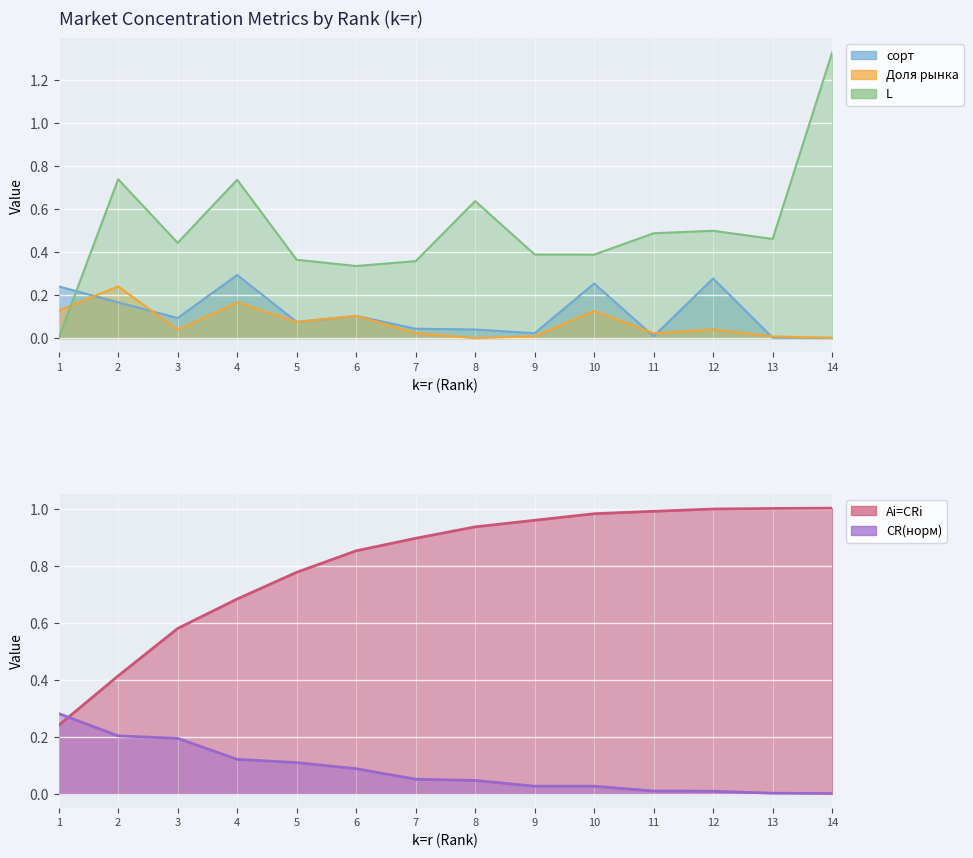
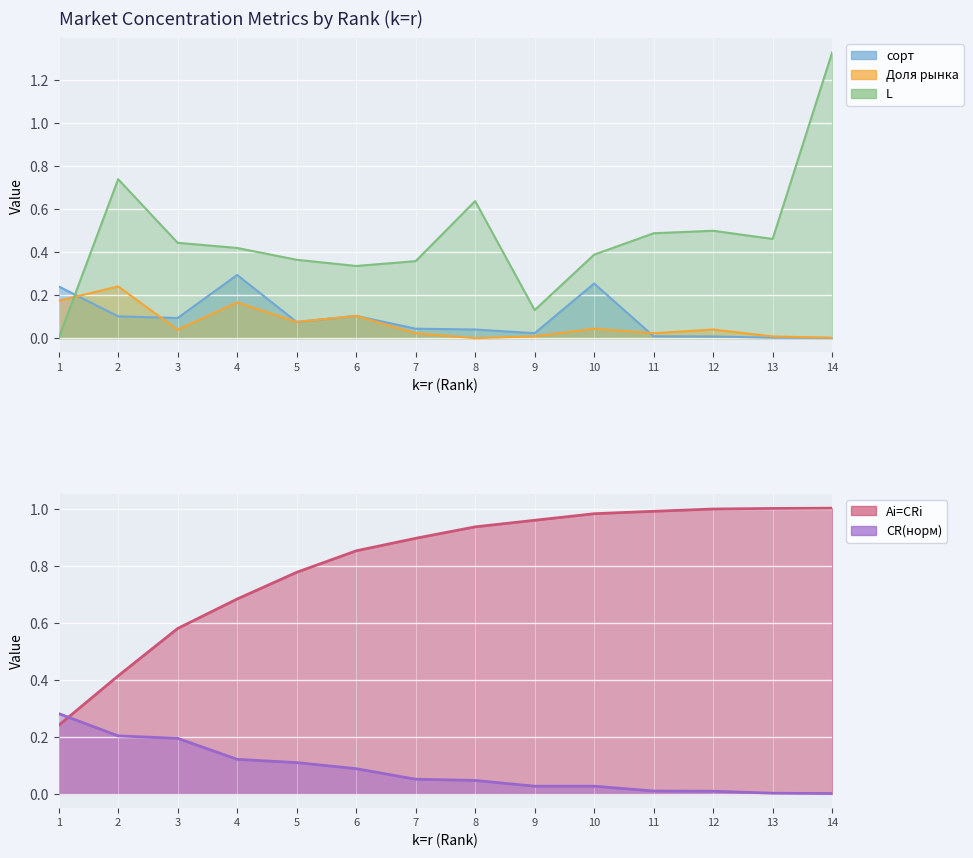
  {
    "Market Concentration Metrics by Rank (k=r)": {
      "сорт": {
        "1": 0.24,
-       "2": 0.17,
+       "2": 0.10,
        "3": 0.09,
        "4": 0.29,
        "7": 0.04,
        "8": 0.04,
        "9": 0.02,
        "10": 0.25,
        "11": 0.01,
-       "12": 0.28
+       "12": 0.01
      },
      "Доля рынка": {
-       "1": 0.13,
+       "1": 0.17,
        "2": 0.24,
        "3": 0.04,
        "4": 0.17,
        "7": 0.02,
        "8": 0.00,
        "9": 0.01,
-       "10": 0.13,
+       "10": 0.04,
        "11": 0.02,
        "12": 0.04
      },
      "L": {
        "1": 0.00,
        "2": 0.74,
        "3": 0.44,
-       "4": 0.74,
+       "4": 0.42,
        "5": 0.36,
        "6": 0.34,
        "7": 0.36,
        "8": 0.64,
-       "9": 0.39,
+       "9": 0.13,
        "10": 0.39,
        "11": 0.49,
        "12": 0.50,
        "13": 0.46,
        "14": 1.33
      }
    }
  }
